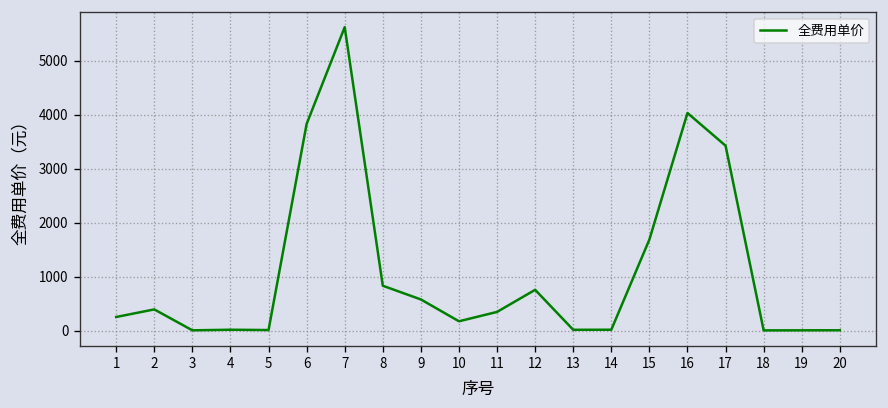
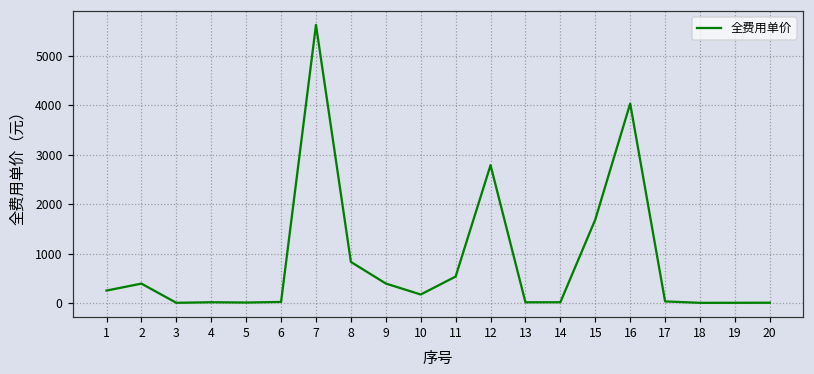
  {
    "1": 300,
    "2": 400,
    "3": 0,
    "4": 0,
    "5": 0,
-   "6": 3800,
+   "6": 0,
    "7": 5600,
    "8": 800,
-   "9": 600,
+   "9": 400,
    "10": 200,
-   "11": 300,
-   "12": 800,
+   "11": 500,
+   "12": 2800,
    "13": 0,
    "14": 0,
    "15": 1700,
    "16": 4000,
-   "17": 3400,
+   "17": 0,
    "18": 0,
    "19": 0,
    "20": 0
  }
